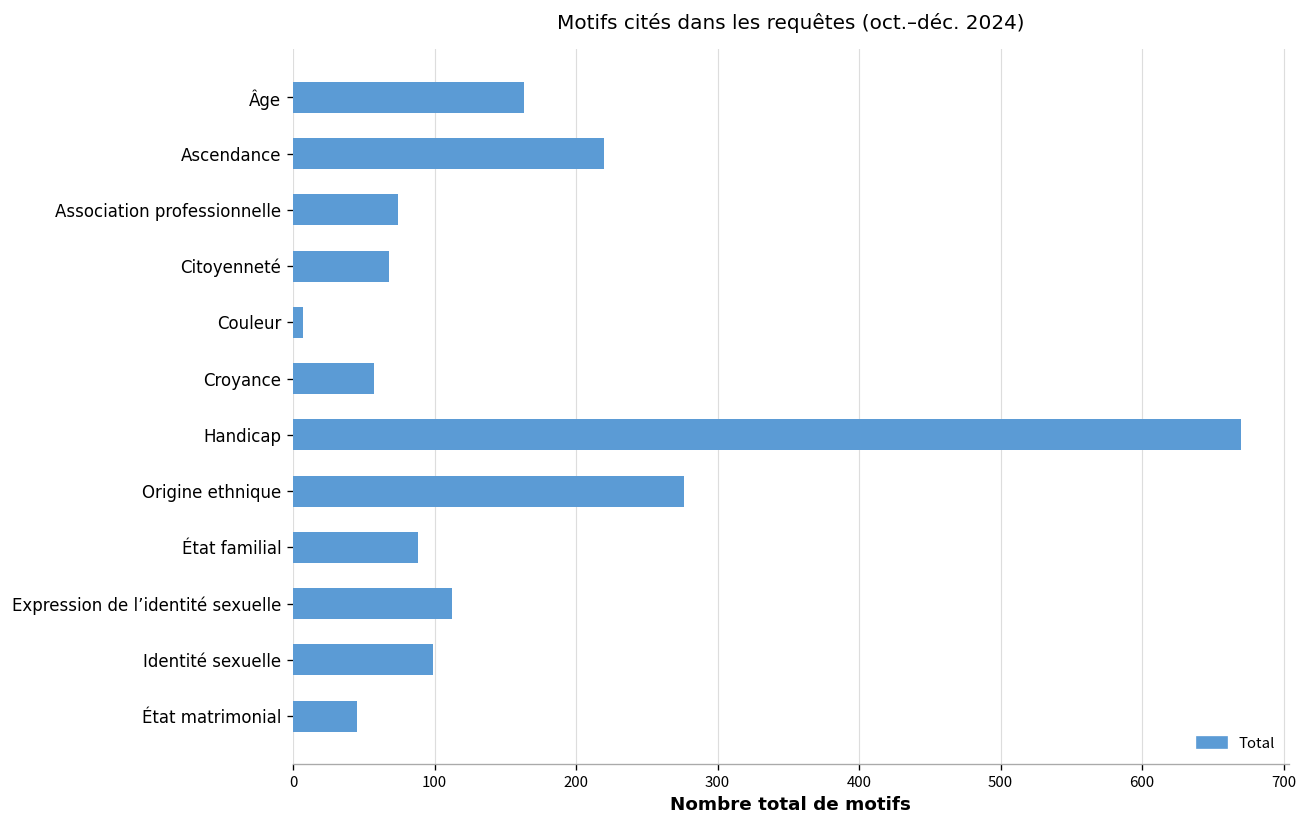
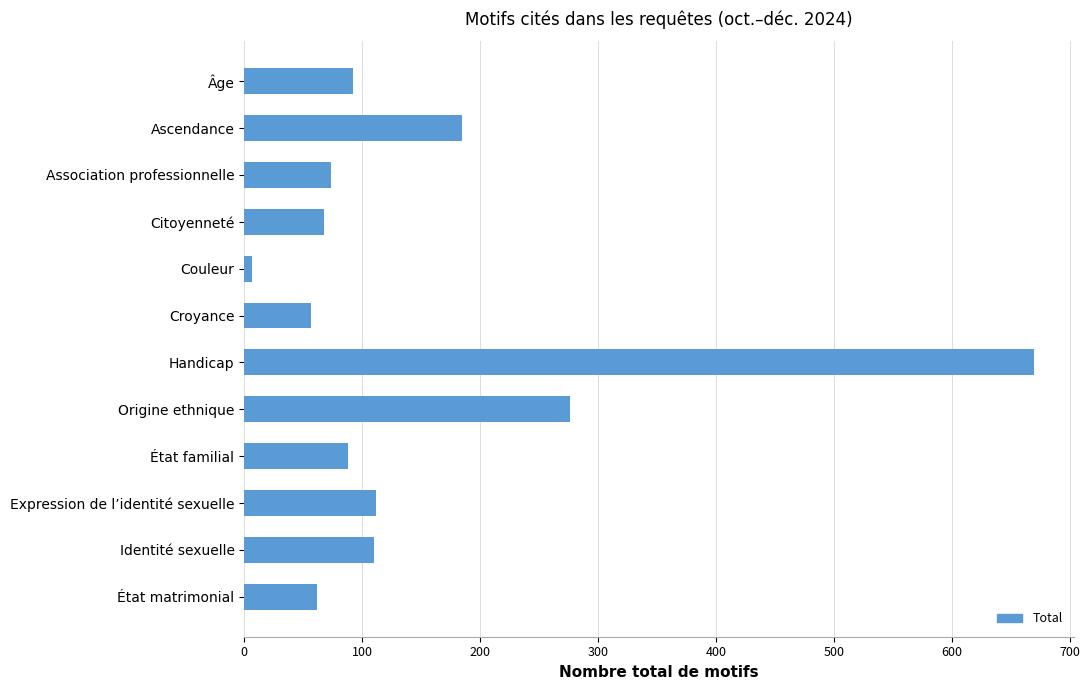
  {
-   "Âge": 163,
-   "Ascendance": 220,
+   "Âge": 92,
+   "Ascendance": 185,
    "Association professionnelle": 74,
    "Citoyenneté": 68,
    "Couleur": 7,
    "Croyance": 57,
    "Handicap": 670,
    "Origine ethnique": 276,
    "État familial": 88,
    "Expression de l’identité sexuelle": 112,
-   "Identité sexuelle": 99,
-   "État matrimonial": 45
+   "Identité sexuelle": 110,
+   "État matrimonial": 62
  }
